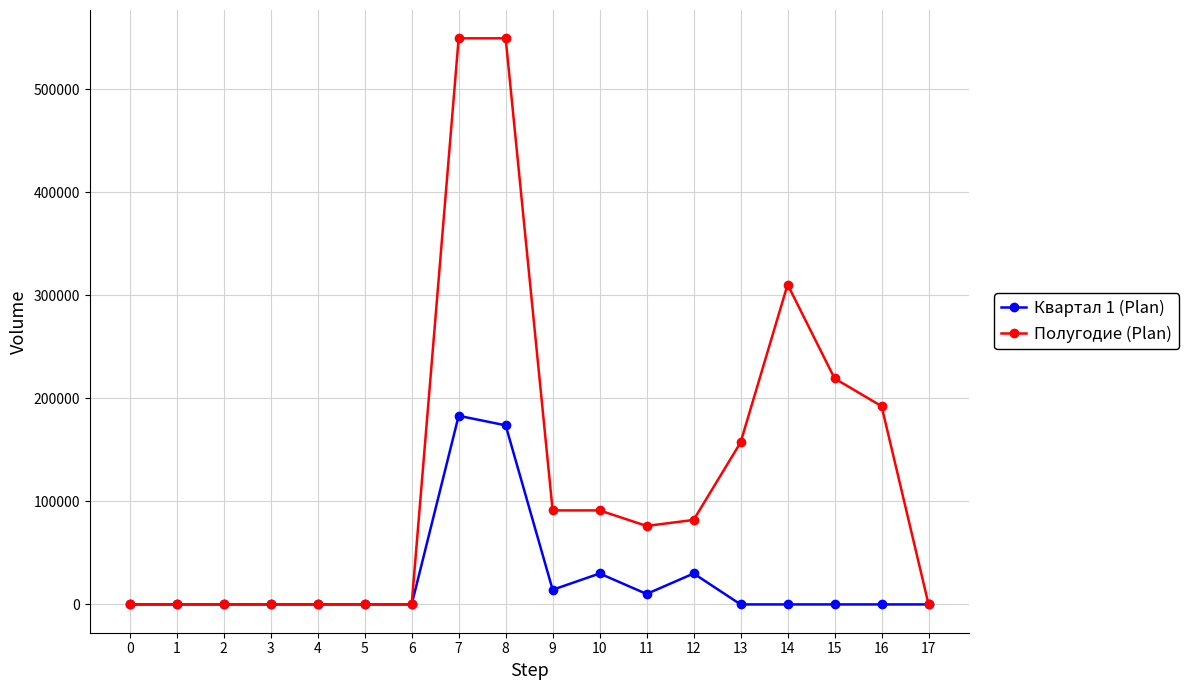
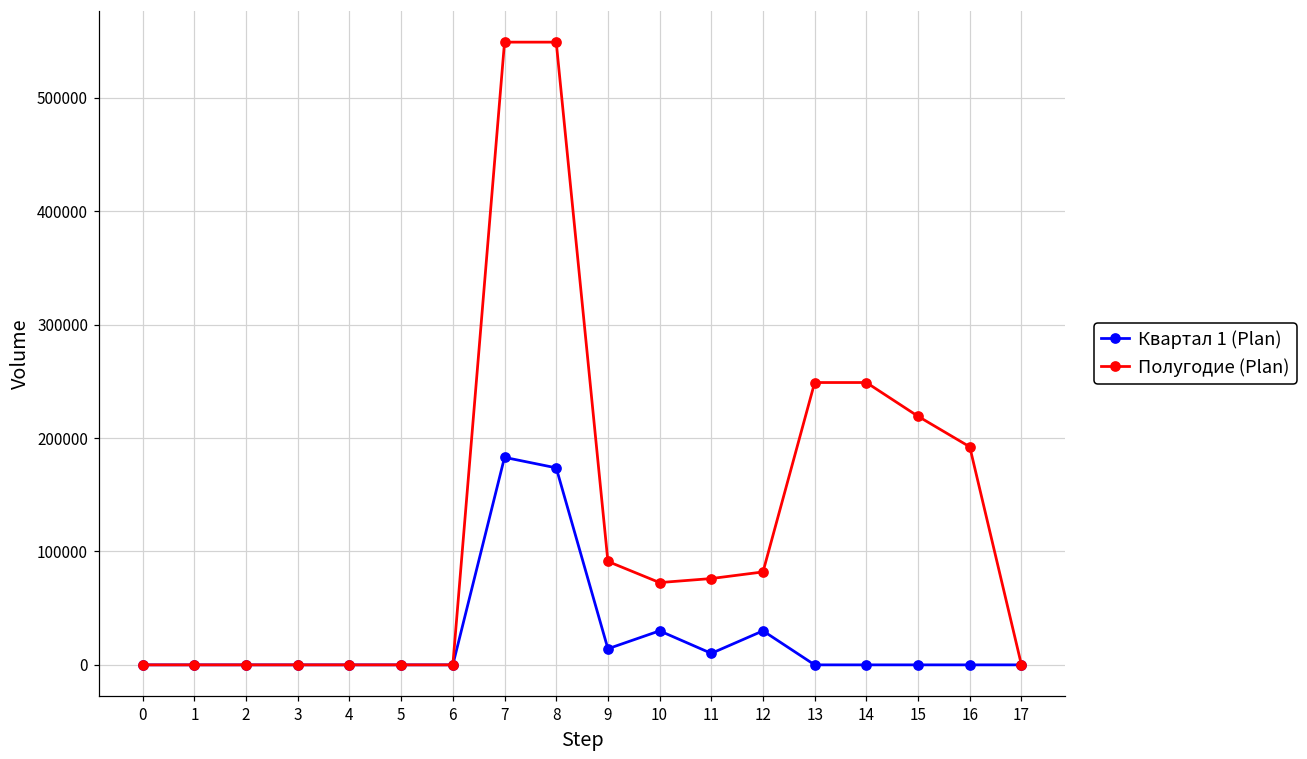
  {
    "Квартал 1 (Plan)": {
      "7": 183000,
      "8": 174000,
      "9": 14000,
      "10": 30000,
      "11": 10000,
      "12": 30000,
      "13": 0,
      "14": 0,
      "15": 0,
      "16": 0
    },
    "Полугодие (Plan)": {
      "7": 549000,
      "8": 549000,
      "9": 91000,
-     "10": 91000,
+     "10": 73000,
      "11": 76000,
      "12": 82000,
-     "13": 157000,
-     "14": 310000,
+     "13": 249000,
+     "14": 249000,
      "15": 219000,
      "16": 192000
    }
  }
